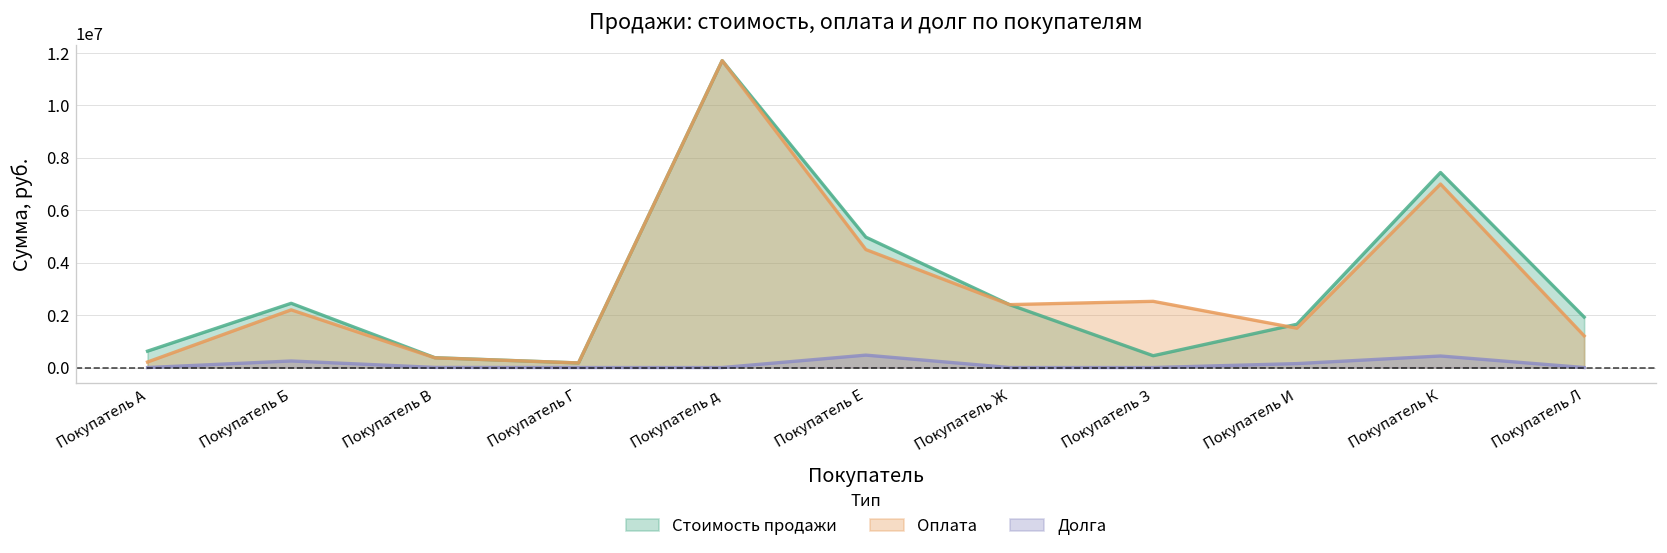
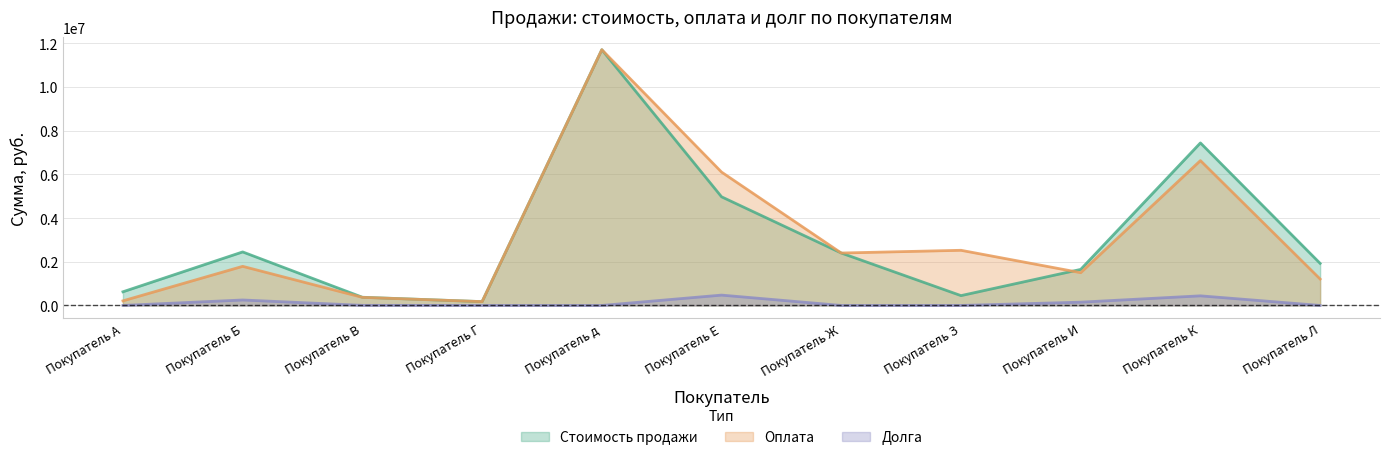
  {
    "Оплата": {
      "Покупатель А": 200000,
-     "Покупатель Б": 2200000,
-     "Покупатель Е": 4500000,
+     "Покупатель Б": 1800000,
+     "Покупатель Е": 6100000,
      "Покупатель З": 2500000,
      "Покупатель И": 1500000,
-     "Покупатель К": 7000000,
+     "Покупатель К": 6600000,
      "Покупатель Л": 1200000
    }
  }
